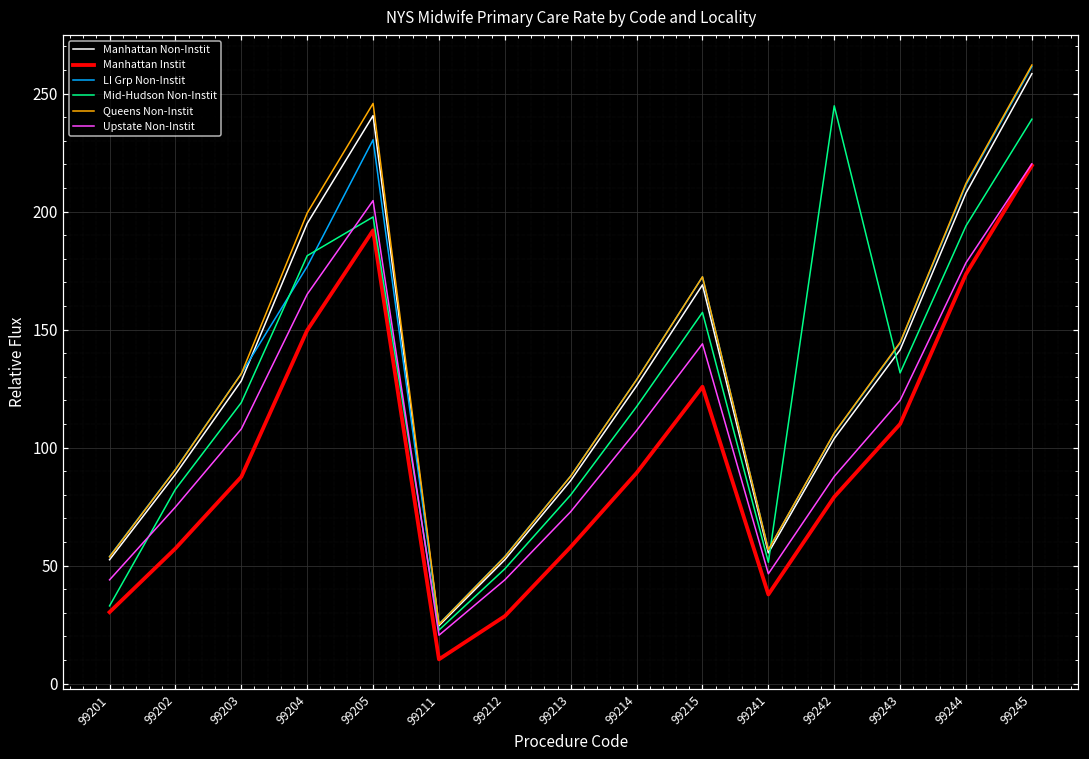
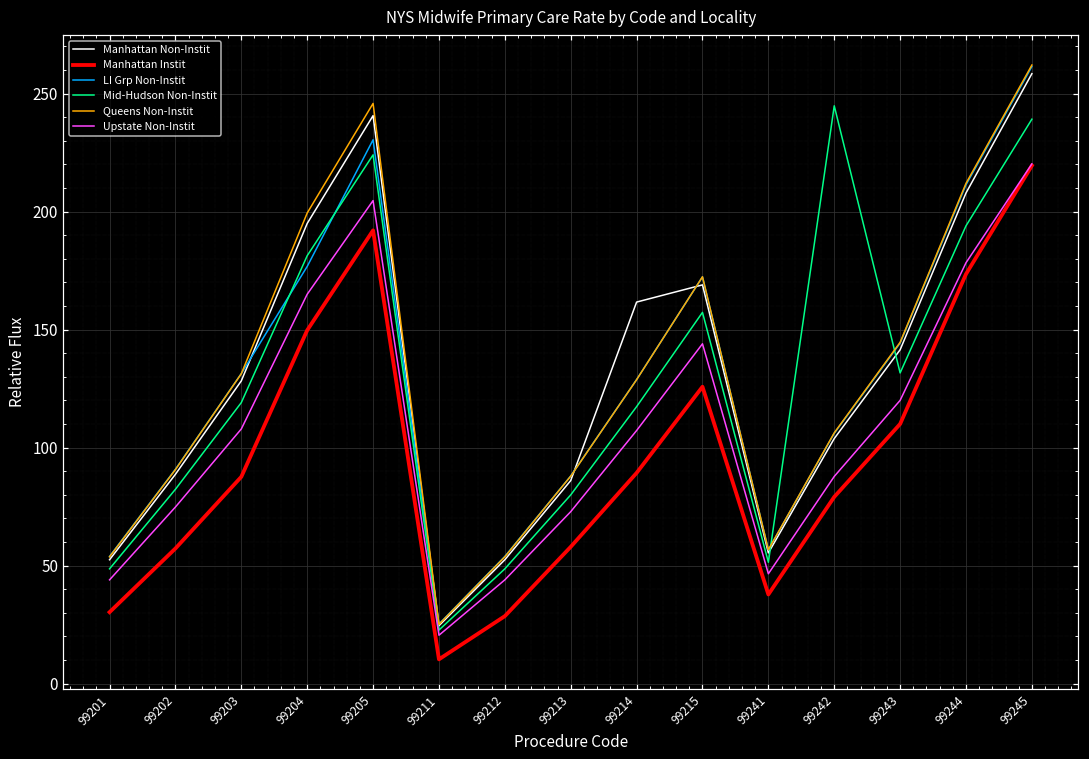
  {
    "Manhattan Non-Instit": {
      "99201": 52,
      "99202": 89,
      "99203": 128,
      "99204": 195,
      "99205": 241,
      "99212": 52,
      "99213": 86,
-     "99214": 126,
+     "99214": 162,
      "99215": 169,
      "99241": 55,
      "99242": 104,
      "99243": 141,
      "99244": 208,
      "99245": 258
    },
    "Manhattan Instit": {
      "99201": 30,
      "99202": 57,
      "99203": 88,
      "99204": 150,
      "99205": 192,
      "99211": 10,
      "99212": 29,
      "99213": 58,
      "99214": 89,
      "99215": 126,
      "99241": 38,
      "99242": 79,
      "99243": 110,
      "99244": 174
    },
    "LI Grp Non-Instit": {
      "99204": 177,
      "99205": 230
    },
    "Mid-Hudson Non-Instit": {
-     "99201": 33,
+     "99201": 49,
      "99202": 82,
      "99203": 119,
      "99204": 181,
-     "99205": 198,
+     "99205": 224,
      "99211": 23,
      "99212": 49,
      "99213": 80,
      "99214": 117,
      "99215": 157,
      "99241": 51,
      "99242": 245,
      "99243": 132,
      "99244": 194,
      "99245": 239
    },
    "Queens Non-Instit": {
      "99204": 199,
      "99205": 246
    },
    "Upstate Non-Instit": {
      "99201": 44,
      "99202": 75,
      "99203": 108,
      "99204": 165,
      "99205": 205,
      "99211": 21,
      "99212": 44,
      "99213": 73,
      "99214": 107,
      "99215": 144,
      "99241": 47,
      "99242": 88,
      "99243": 120,
      "99244": 178
    }
  }
